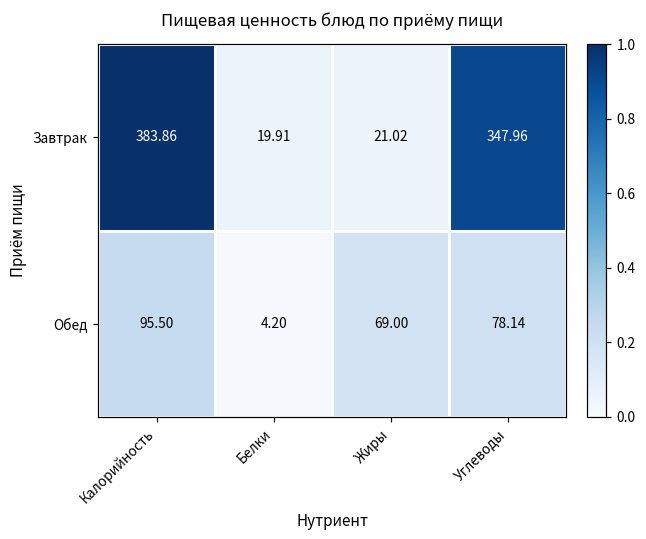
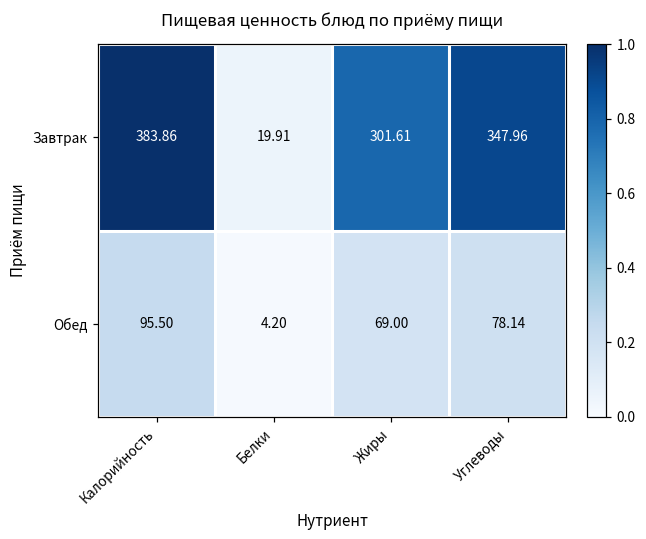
  {
    "Завтрак": {
      "Калорийность": 383.86,
      "Белки": 19.91,
-     "Жиры": 21.02,
+     "Жиры": 301.61,
      "Углеводы": 347.96
    },
    "Обед": {
      "Калорийность": 95.50,
      "Белки": 4.20,
      "Жиры": 69.00,
      "Углеводы": 78.14
    }
  }
